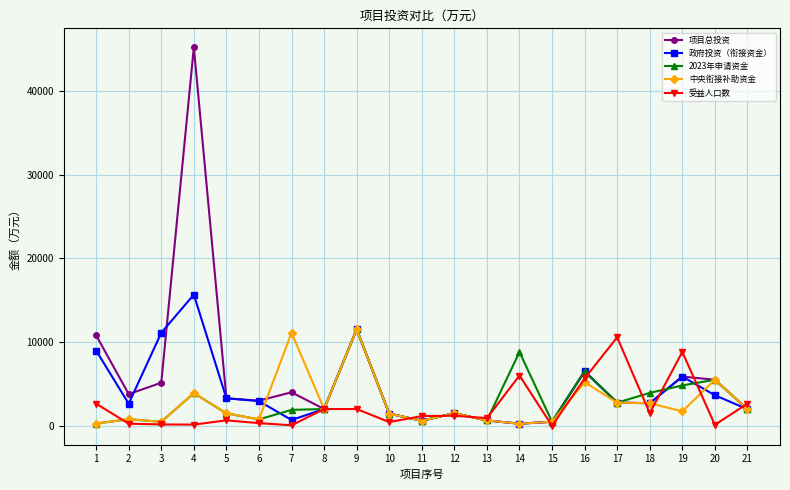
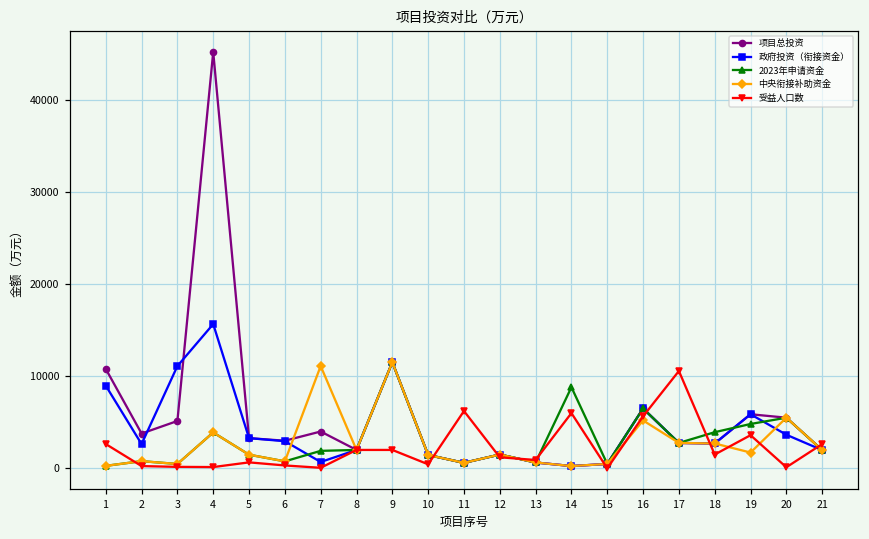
  {
    "项目总投资": {
      "1": 11000,
      "2": 4000,
      "3": 5000,
      "4": 45000,
      "7": 4000
    },
    "政府投资（衔接资金）": {
      "1": 9000,
      "2": 3000,
      "3": 11000,
      "4": 16000,
      "7": 1000,
      "20": 4000
    },
    "2023年申请资金": {
      "7": 2000,
      "14": 9000,
      "18": 4000,
      "19": 5000
    },
    "中央衔接补助资金": {
      "7": 11000,
      "16": 5000,
      "19": 2000
    },
    "受益人口数": {
      "1": 3000,
      "2": 0,
      "3": 0,
      "4": 0,
      "5": 1000,
      "6": 0,
      "7": 0,
      "9": 2000,
      "10": 0,
-     "11": 1000,
+     "11": 6000,
      "14": 6000,
      "15": 0,
      "16": 6000,
      "17": 11000,
      "18": 2000,
-     "19": 9000,
+     "19": 4000,
      "20": 0,
      "21": 3000
    }
  }
